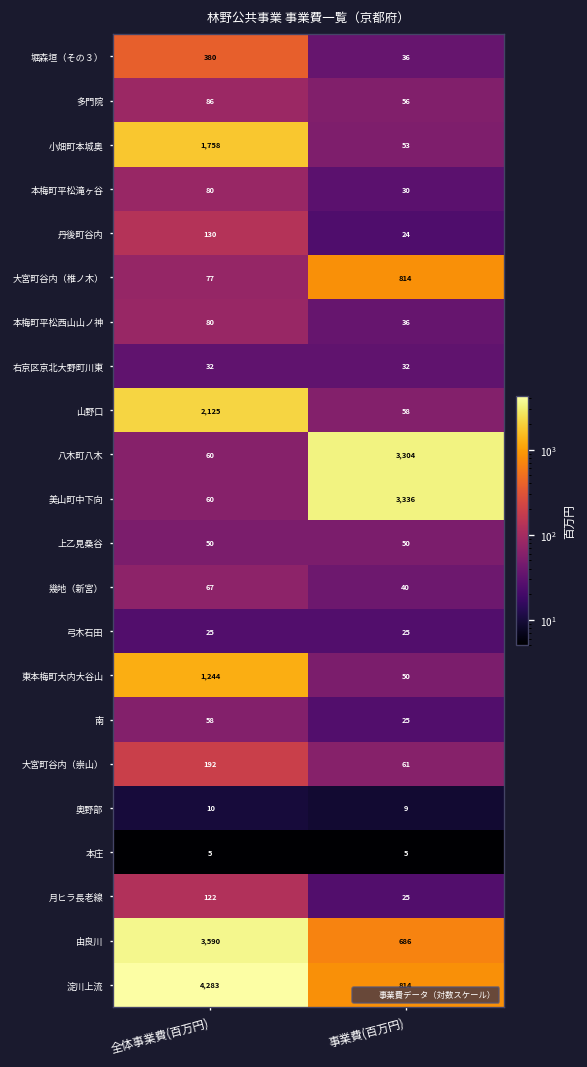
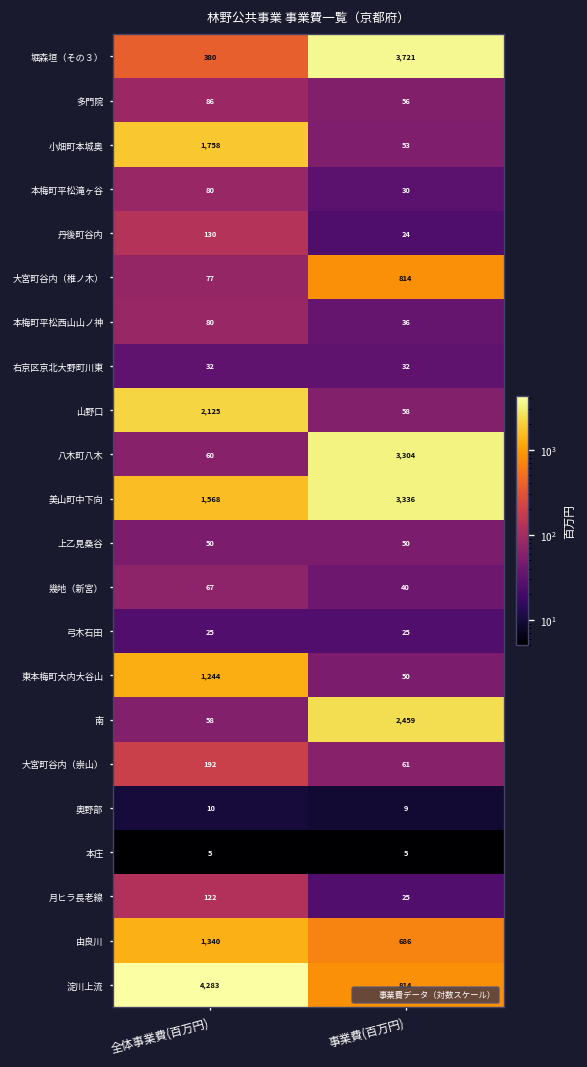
  {
    "堀森垣（その３）": {
      "全体事業費(百万円)": "380",
-     "事業費(百万円)": "36"
+     "事業費(百万円)": "3,721"
    },
    "多門院": {
      "全体事業費(百万円)": "86",
      "事業費(百万円)": "56"
    },
    "小畑町本城奥": {
      "全体事業費(百万円)": "1,758",
      "事業費(百万円)": "53"
    },
    "本梅町平松滝ヶ谷": {
      "全体事業費(百万円)": "80",
      "事業費(百万円)": "30"
    },
    "丹後町谷内": {
      "全体事業費(百万円)": "130",
      "事業費(百万円)": "24"
    },
    "大宮町谷内（椎ノ木）": {
      "全体事業費(百万円)": "77",
      "事業費(百万円)": "814"
    },
    "本梅町平松西山山ノ神": {
      "全体事業費(百万円)": "80",
      "事業費(百万円)": "36"
    },
    "右京区京北大野町川東": {
      "全体事業費(百万円)": "32",
      "事業費(百万円)": "32"
    },
    "山野口": {
      "全体事業費(百万円)": "2,125",
      "事業費(百万円)": "58"
    },
    "八木町八木": {
      "全体事業費(百万円)": "60",
      "事業費(百万円)": "3,304"
    },
    "美山町中下向": {
-     "全体事業費(百万円)": "60",
+     "全体事業費(百万円)": "1,568",
      "事業費(百万円)": "3,336"
    },
    "上乙見桑谷": {
      "全体事業費(百万円)": "50",
      "事業費(百万円)": "50"
    },
    "幾地（新宮）": {
      "全体事業費(百万円)": "67",
      "事業費(百万円)": "40"
    },
    "弓木石田": {
      "全体事業費(百万円)": "25",
      "事業費(百万円)": "25"
    },
    "東本梅町大内大谷山": {
      "全体事業費(百万円)": "1,244",
      "事業費(百万円)": "50"
    },
    "南": {
      "全体事業費(百万円)": "58",
-     "事業費(百万円)": "25"
+     "事業費(百万円)": "2,459"
    },
    "大宮町谷内（崇山）": {
      "全体事業費(百万円)": "192",
      "事業費(百万円)": "61"
    },
    "奥野部": {
      "全体事業費(百万円)": "10",
      "事業費(百万円)": "9"
    },
    "本庄": {
      "全体事業費(百万円)": "5",
      "事業費(百万円)": "5"
    },
    "月ヒラ長老線": {
      "全体事業費(百万円)": "122",
      "事業費(百万円)": "25"
    },
    "由良川": {
-     "全体事業費(百万円)": "3,590",
+     "全体事業費(百万円)": "1,340",
      "事業費(百万円)": "686"
    },
    "淀川上流": {
      "全体事業費(百万円)": "4,283"
    }
  }
